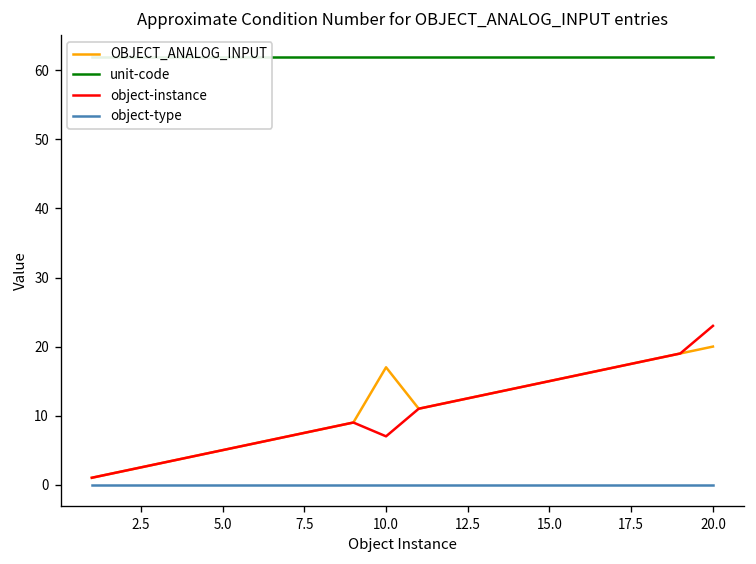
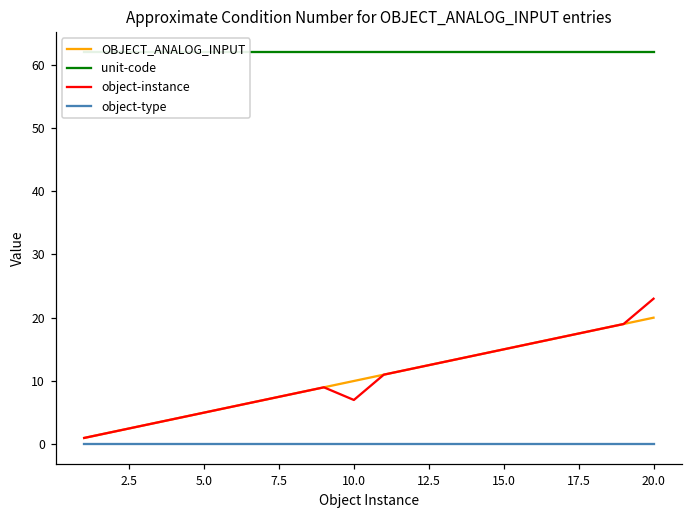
  {
    "OBJECT_ANALOG_INPUT": {
-     "10.0": 17,
+     "10.0": 10,
      "20.0": 20
    },
    "unit-code": {
      "10.0": 62,
      "15.0": 62,
      "20.0": 62
    },
    "object-instance": {
      "10.0": 7,
      "20.0": 23
    },
    "object-type": {
      "5.0": 0,
      "10.0": 0,
      "15.0": 0,
      "20.0": 0
    }
  }
